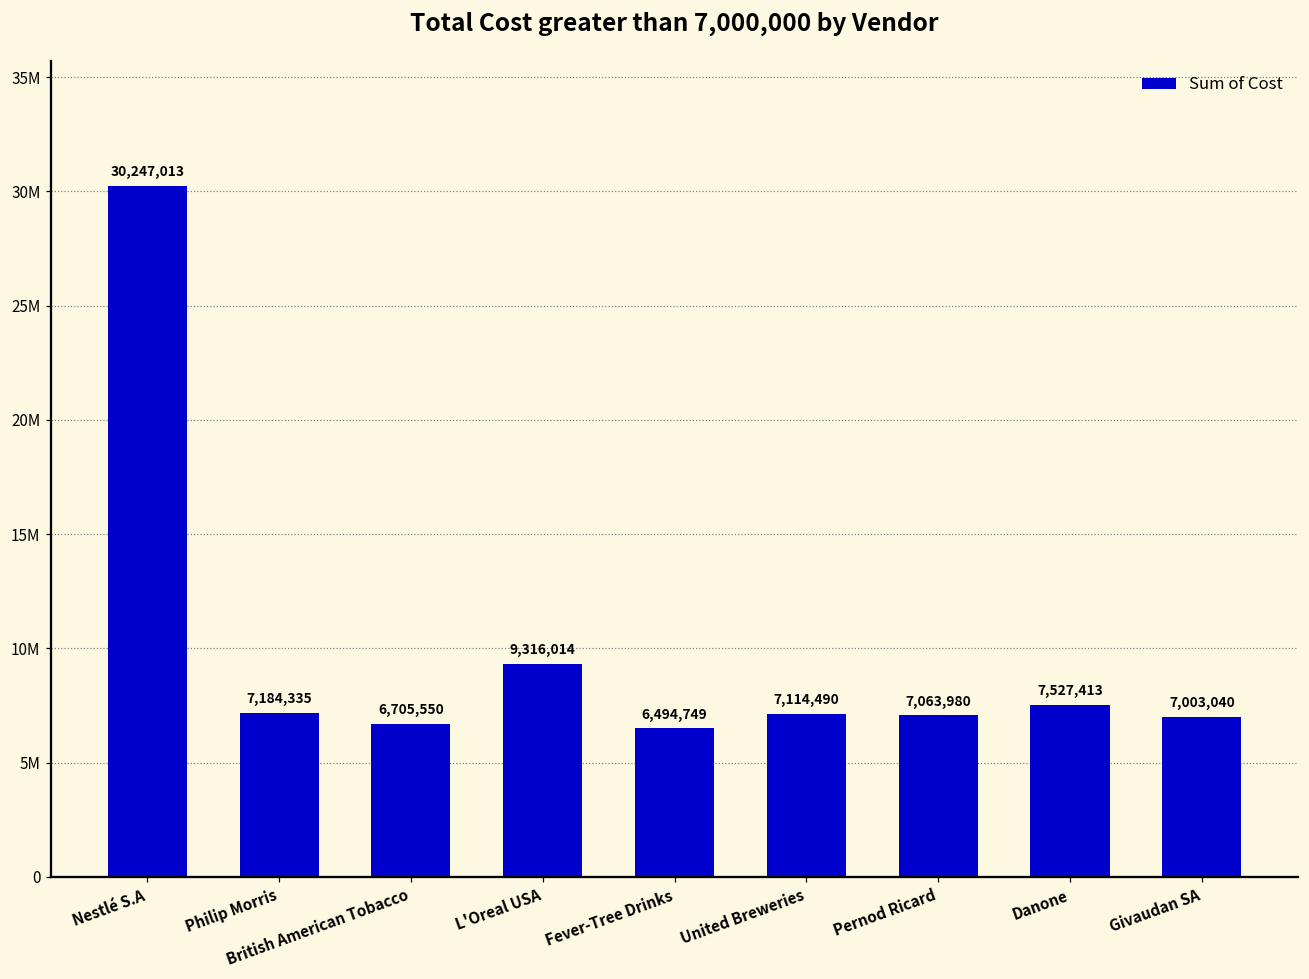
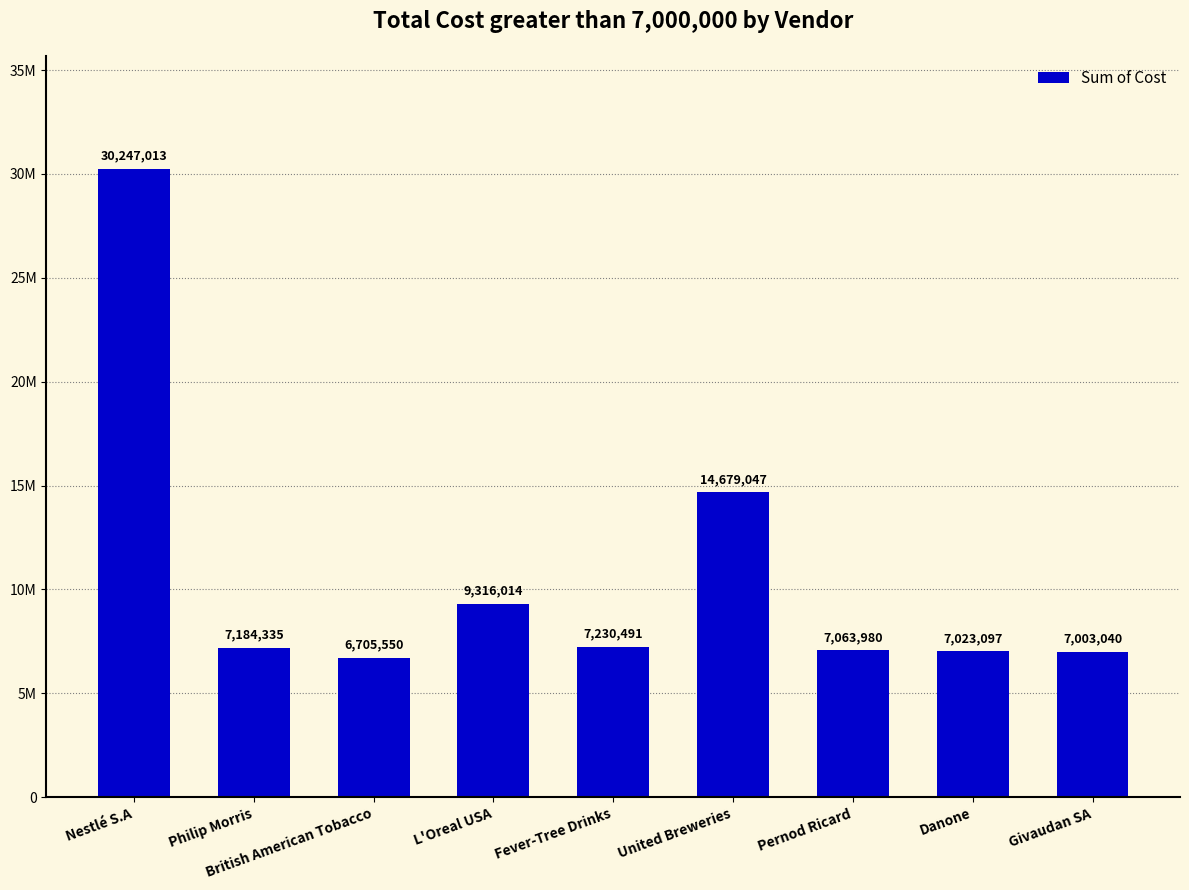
  {
    "Nestlé S.A": "30,247,013",
    "Philip Morris": "7,184,335",
    "British American Tobacco": "6,705,550",
    "L'Oreal USA": "9,316,014",
-   "Fever-Tree Drinks": "6,494,749",
-   "United Breweries": "7,114,490",
+   "Fever-Tree Drinks": "7,230,491",
+   "United Breweries": "14,679,047",
    "Pernod Ricard": "7,063,980",
-   "Danone": "7,527,413",
+   "Danone": "7,023,097",
    "Givaudan SA": "7,003,040"
  }
